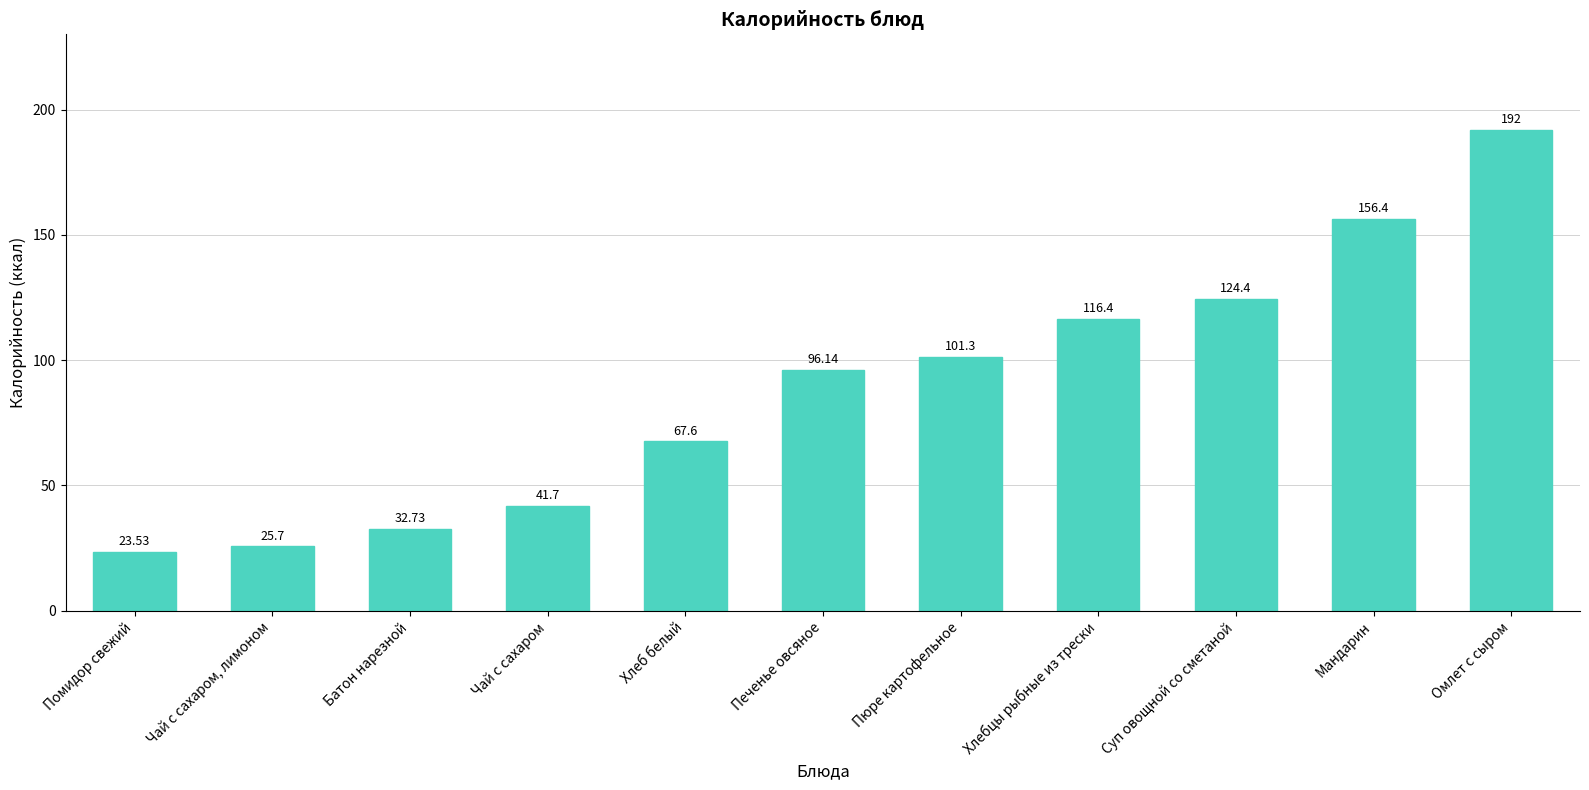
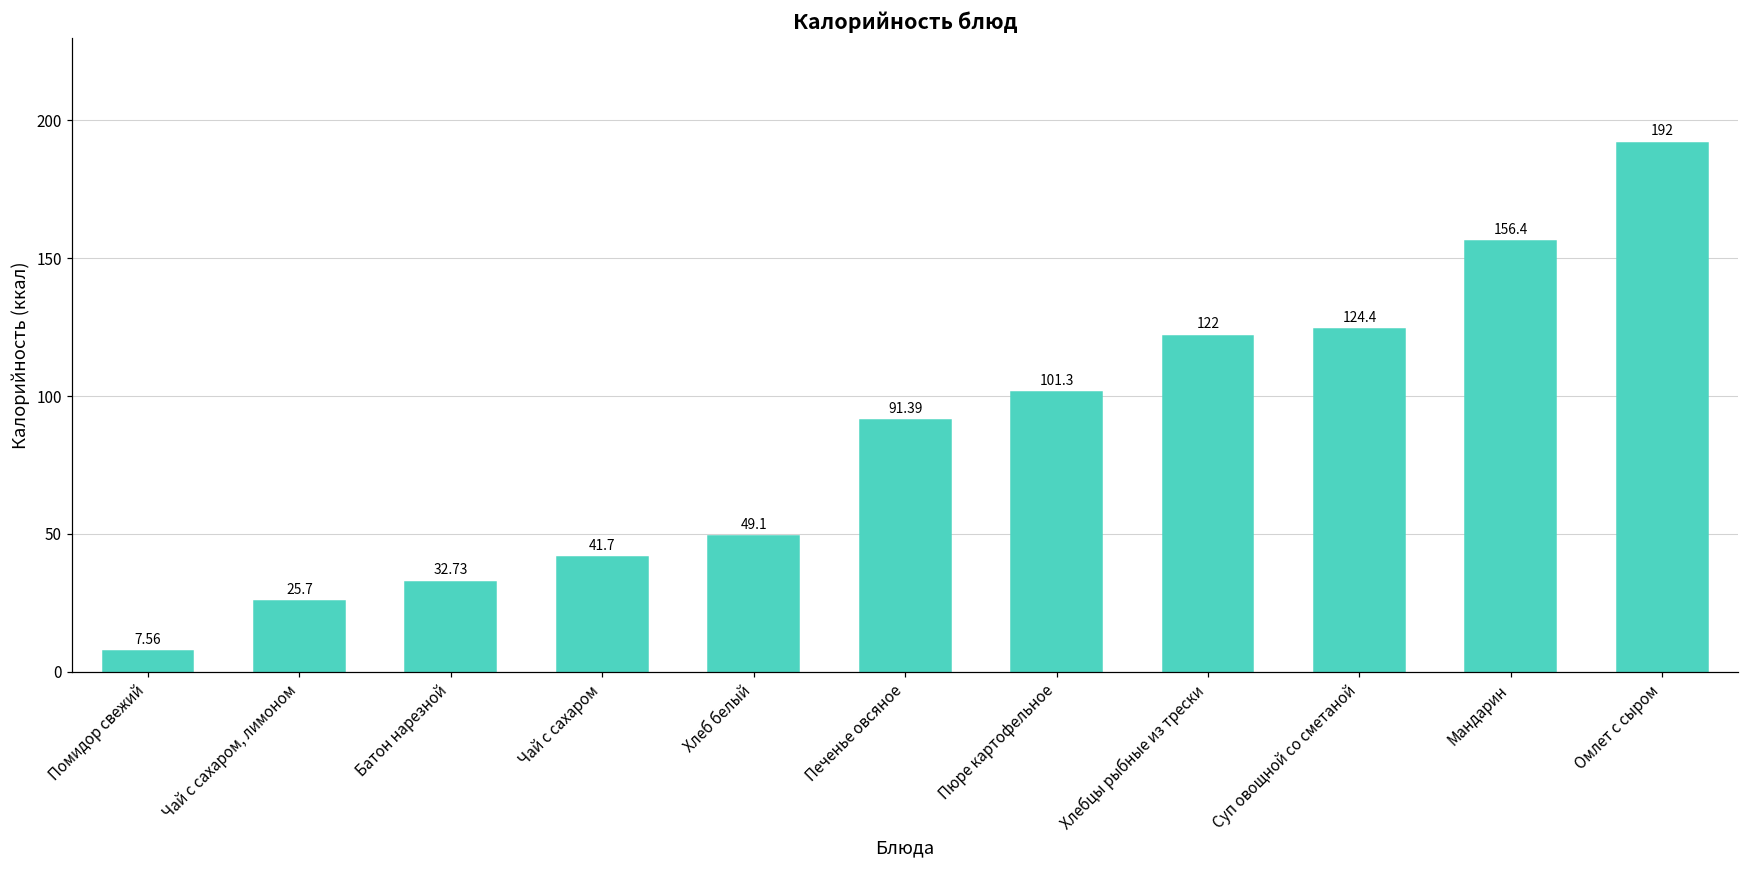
  {
-   "Помидор свежий": 23.53,
+   "Помидор свежий": 7.56,
    "Чай с сахаром, лимоном": 25.7,
    "Батон нарезной": 32.73,
    "Чай с сахаром": 41.7,
-   "Хлеб белый": 67.6,
-   "Печенье овсяное": 96.14,
+   "Хлеб белый": 49.1,
+   "Печенье овсяное": 91.39,
    "Пюре картофельное": 101.3,
-   "Хлебцы рыбные из трески": 116.4,
+   "Хлебцы рыбные из трески": 122,
    "Суп овощной со сметаной": 124.4,
    "Мандарин": 156.4,
    "Омлет с сыром": 192
  }
